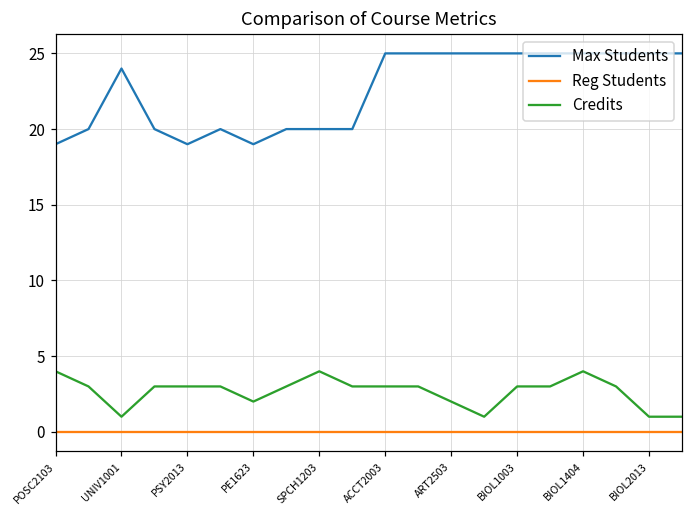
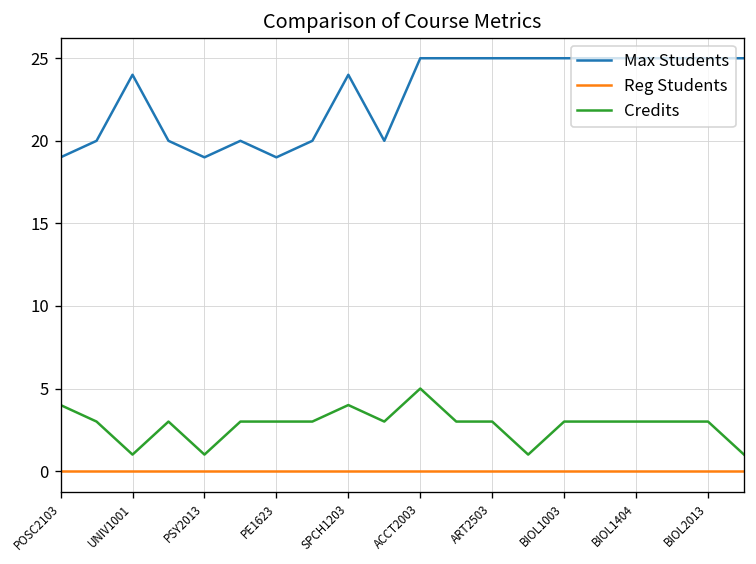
  {
    "Max Students": {
      "POSC2103": 19,
      "UNIV1001": 24,
      "PSY2013": 19,
      "PE1623": 19,
-     "SPCH1203": 20,
+     "SPCH1203": 24,
      "ACCT2003": 25,
      "ART2503": 25,
      "BIOL1003": 25
    },
    "Reg Students": {
      "POSC2103": 0,
      "UNIV1001": 0,
      "PSY2013": 0,
      "PE1623": 0,
      "SPCH1203": 0,
      "ACCT2003": 0,
      "ART2503": 0,
      "BIOL1003": 0,
      "BIOL1404": 0,
      "BIOL2013": 0
    },
    "Credits": {
      "POSC2103": 4,
      "UNIV1001": 1,
-     "PSY2013": 3,
-     "PE1623": 2,
+     "PSY2013": 1,
+     "PE1623": 3,
      "SPCH1203": 4,
-     "ACCT2003": 3,
-     "ART2503": 2,
+     "ACCT2003": 5,
+     "ART2503": 3,
      "BIOL1003": 3,
-     "BIOL1404": 4,
-     "BIOL2013": 1
+     "BIOL1404": 3,
+     "BIOL2013": 3
    }
  }
